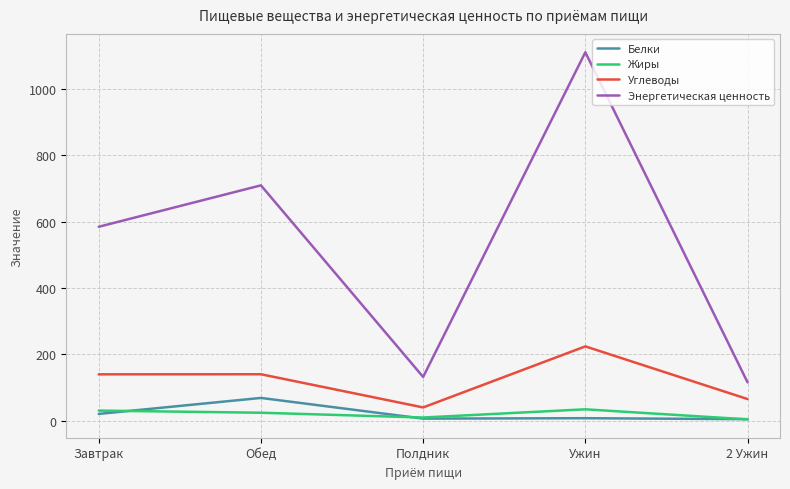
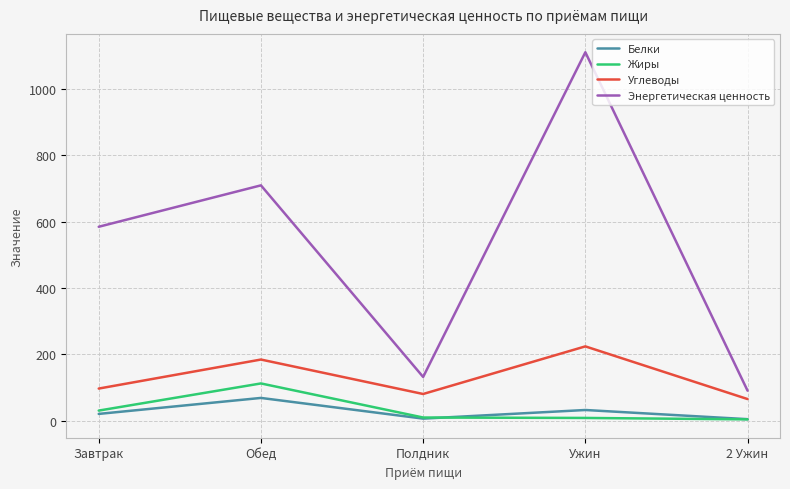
  {
    "Белки": {
      "Завтрак": 20,
      "Обед": 70,
-     "Ужин": 10
+     "Ужин": 30
    },
    "Жиры": {
      "Завтрак": 30,
-     "Обед": 20,
-     "Ужин": 30
+     "Обед": 110,
+     "Ужин": 10
    },
    "Углеводы": {
-     "Завтрак": 140,
-     "Обед": 140,
-     "Полдник": 40,
+     "Завтрак": 100,
+     "Обед": 180,
+     "Полдник": 80,
      "Ужин": 220,
      "2 Ужин": 70
    },
    "Энергетическая ценность": {
      "Завтрак": 580,
      "Обед": 710,
      "Полдник": 130,
      "Ужин": 1110,
-     "2 Ужин": 120
+     "2 Ужин": 90
    }
  }
